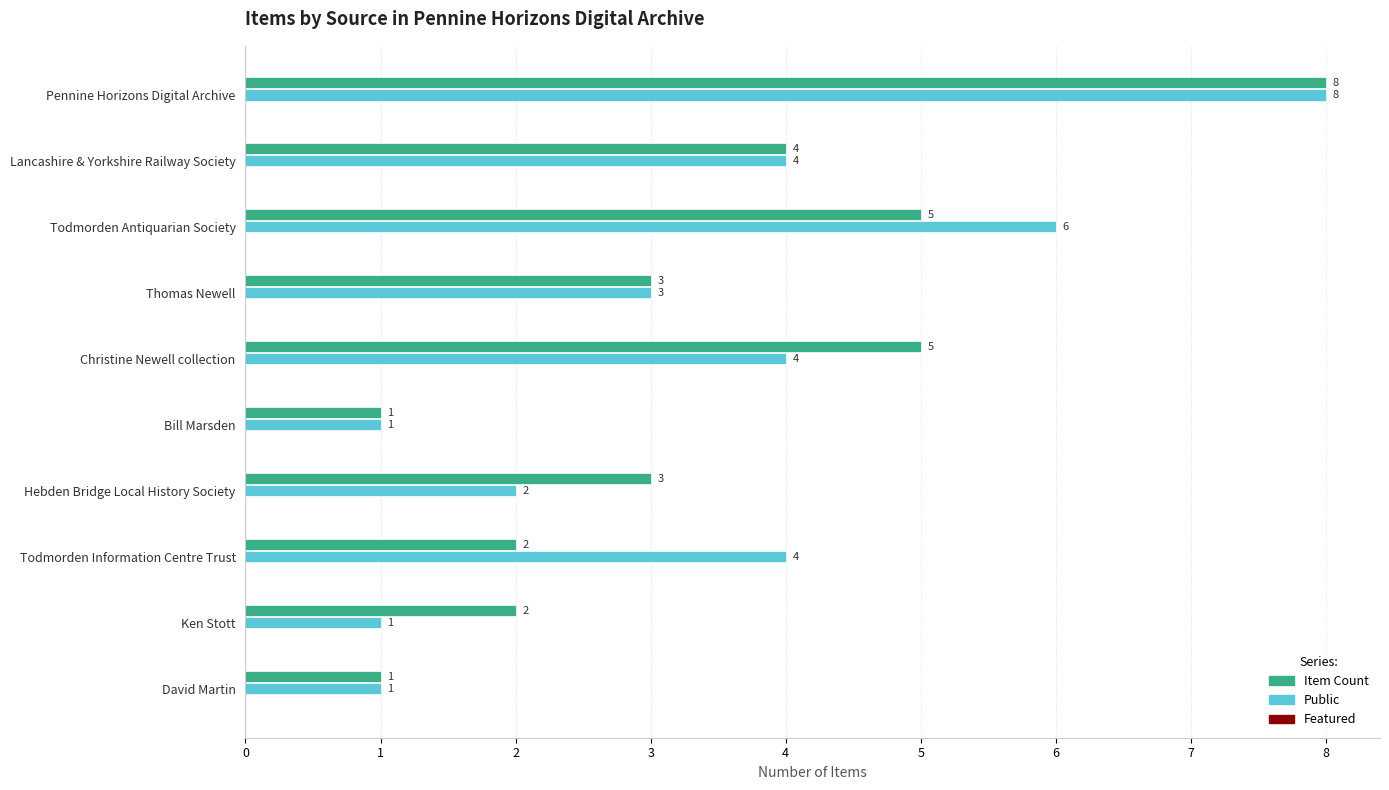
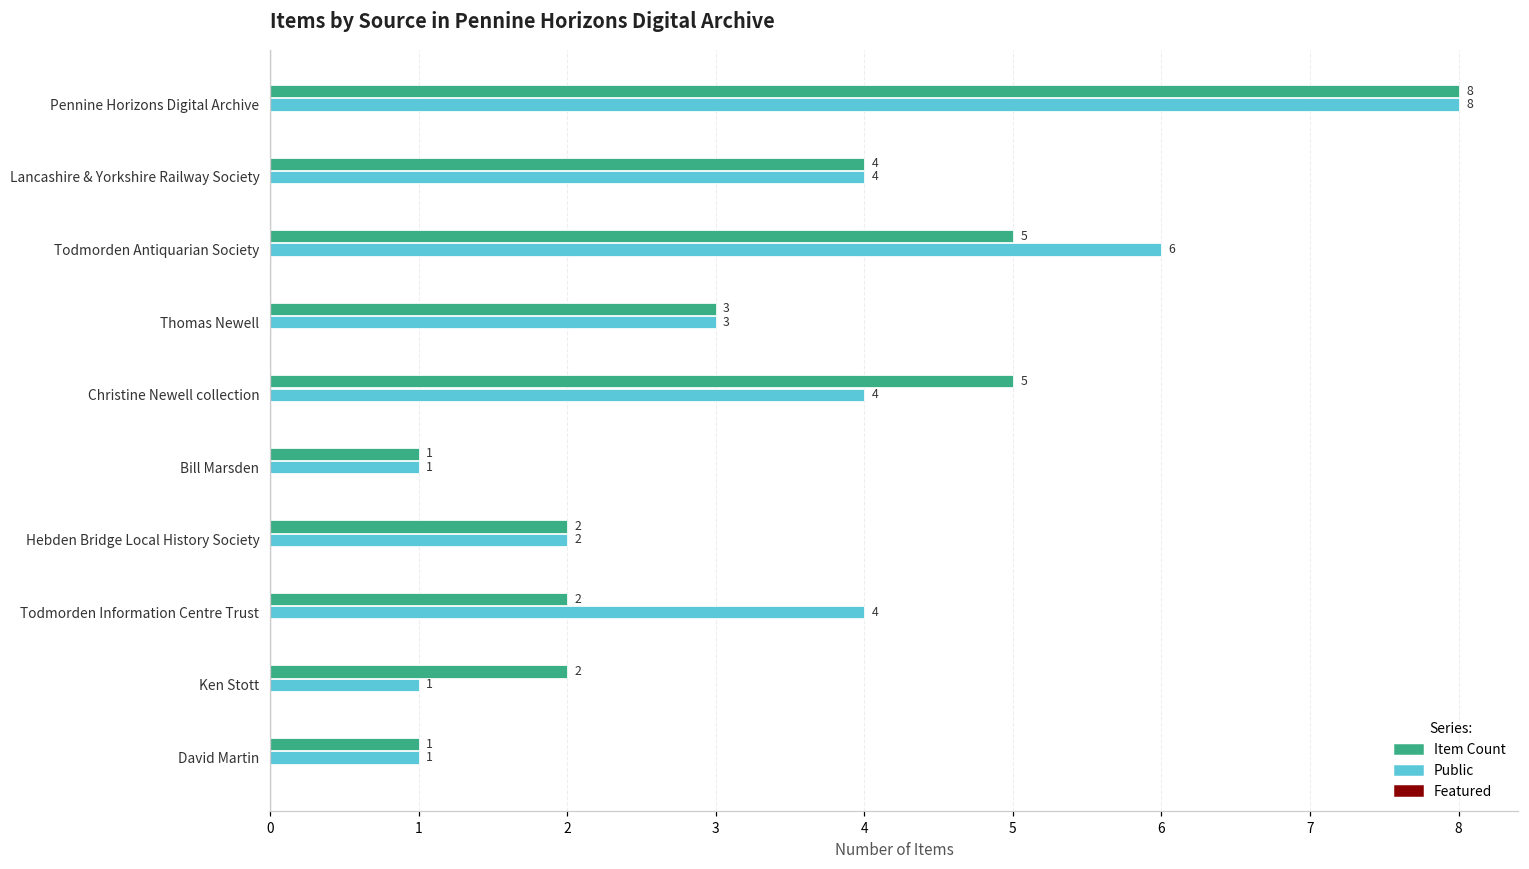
  {
    "Item Count": {
      "Pennine Horizons Digital Archive": 8,
      "Lancashire & Yorkshire Railway Society": 4,
      "Todmorden Antiquarian Society": 5,
      "Thomas Newell": 3,
      "Christine Newell collection": 5,
      "Bill Marsden": 1,
-     "Hebden Bridge Local History Society": 3,
+     "Hebden Bridge Local History Society": 2,
      "Todmorden Information Centre Trust": 2,
      "Ken Stott": 2,
      "David Martin": 1
    },
    "Public": {
      "Pennine Horizons Digital Archive": 8,
      "Lancashire & Yorkshire Railway Society": 4,
      "Todmorden Antiquarian Society": 6,
      "Thomas Newell": 3,
      "Christine Newell collection": 4,
      "Bill Marsden": 1,
      "Hebden Bridge Local History Society": 2,
      "Todmorden Information Centre Trust": 4,
      "Ken Stott": 1,
      "David Martin": 1
    },
    "Featured": {
      "Pennine Horizons Digital Archive": 0.00,
      "Lancashire & Yorkshire Railway Society": 0.00,
      "Todmorden Antiquarian Society": 0.00,
      "Thomas Newell": 0.00,
      "Christine Newell collection": 0.00,
      "Bill Marsden": 0.00,
      "Hebden Bridge Local History Society": 0.00,
      "Todmorden Information Centre Trust": 0.00,
      "Ken Stott": 0.00,
      "David Martin": 0.00
    }
  }
